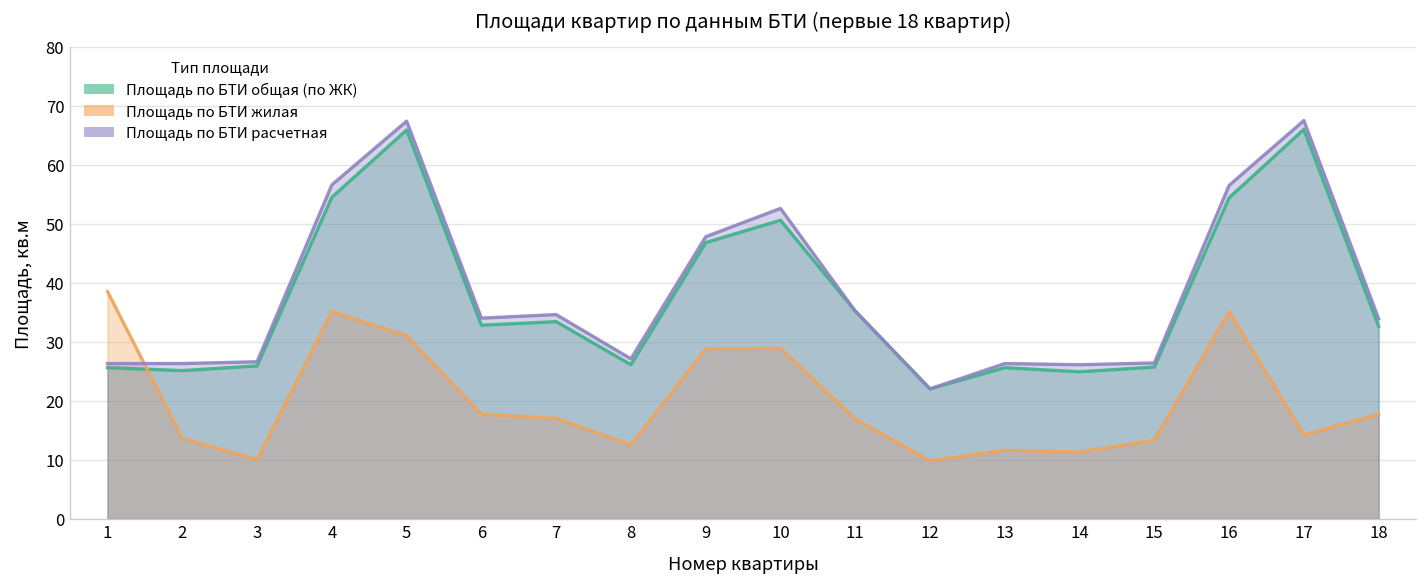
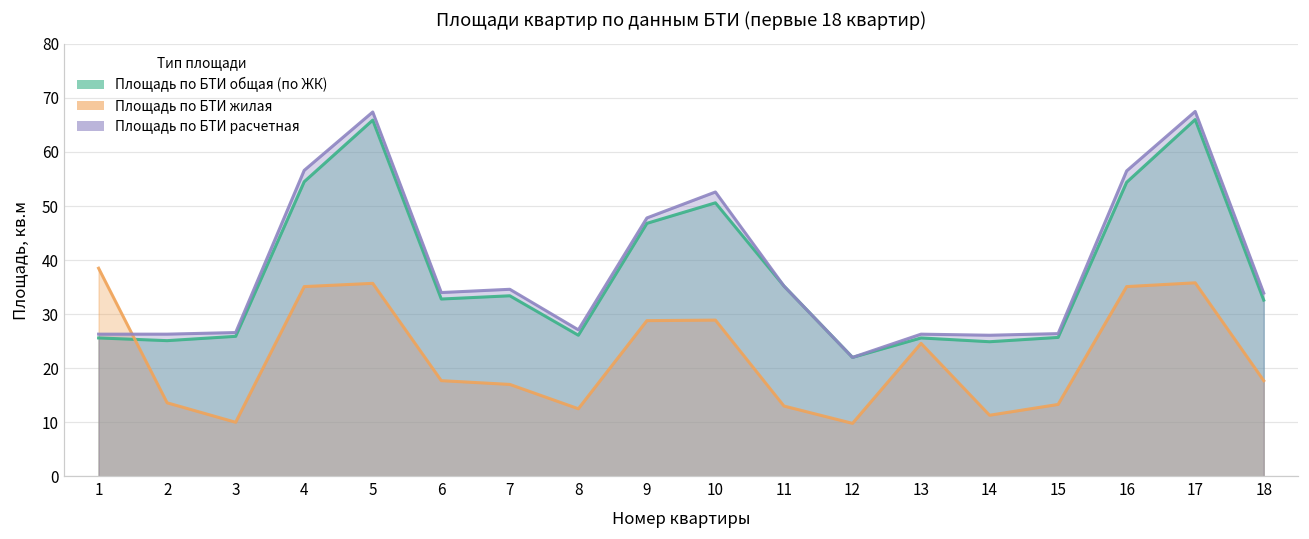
  {
    "Площадь по БТИ жилая": {
      "1": 39,
      "2": 14,
      "3": 10,
      "4": 35,
-     "5": 31,
+     "5": 36,
      "6": 18,
      "7": 17,
      "8": 13,
      "9": 29,
      "10": 29,
-     "11": 17,
+     "11": 13,
      "12": 10,
-     "13": 12,
+     "13": 25,
      "14": 11,
      "15": 13,
      "16": 35,
-     "17": 14,
+     "17": 36,
      "18": 18
    }
  }
